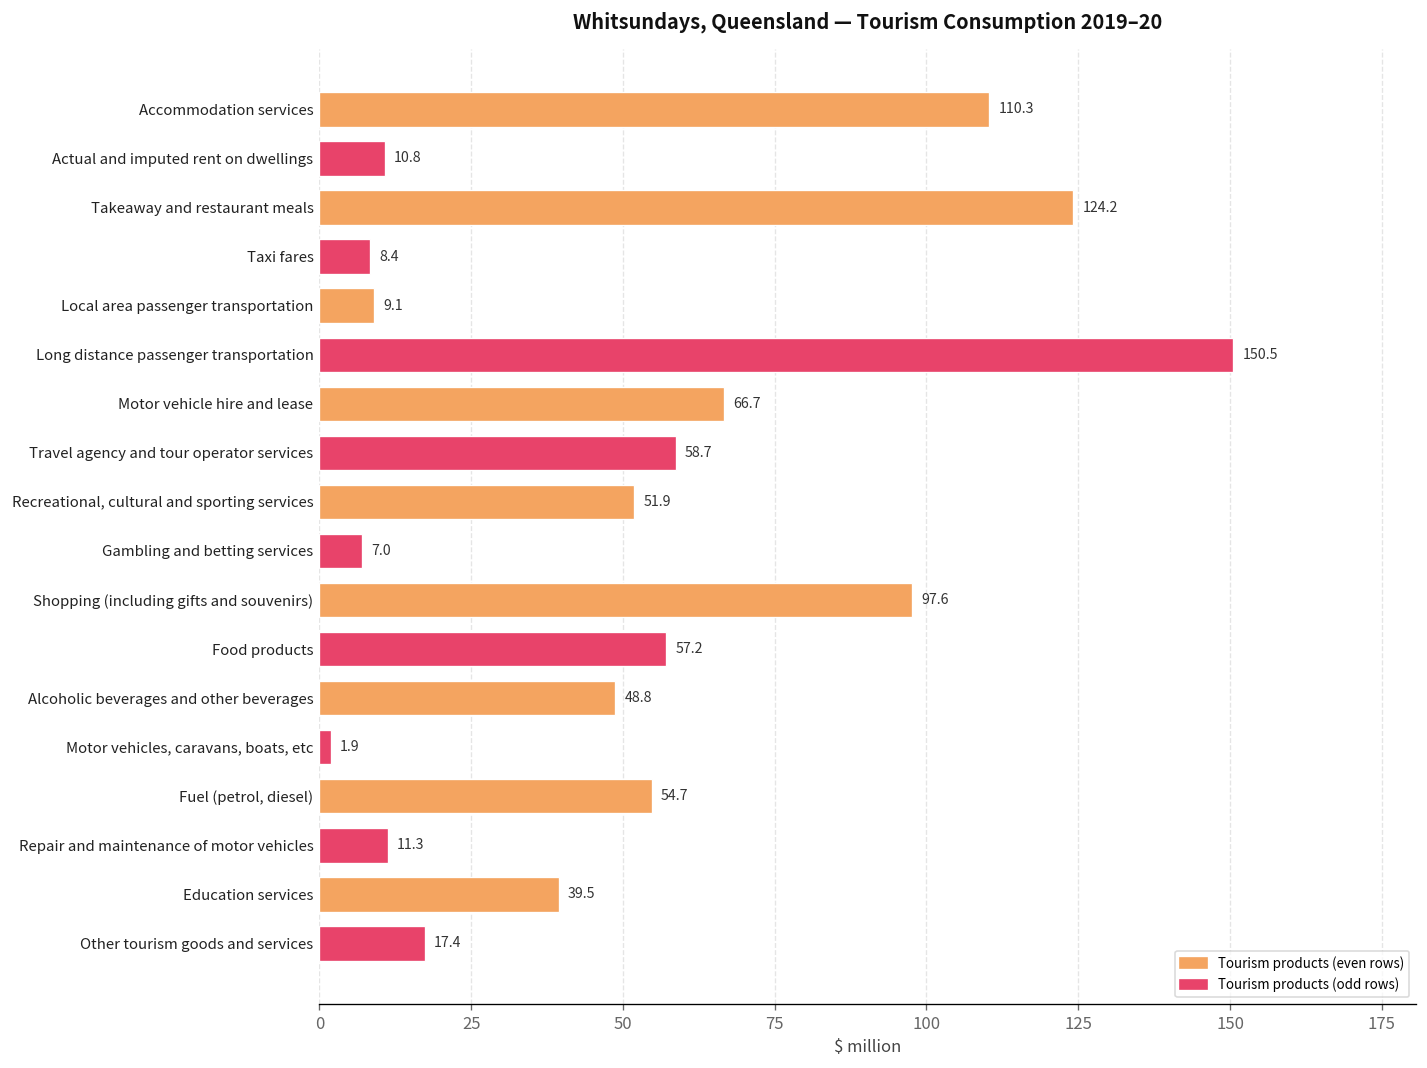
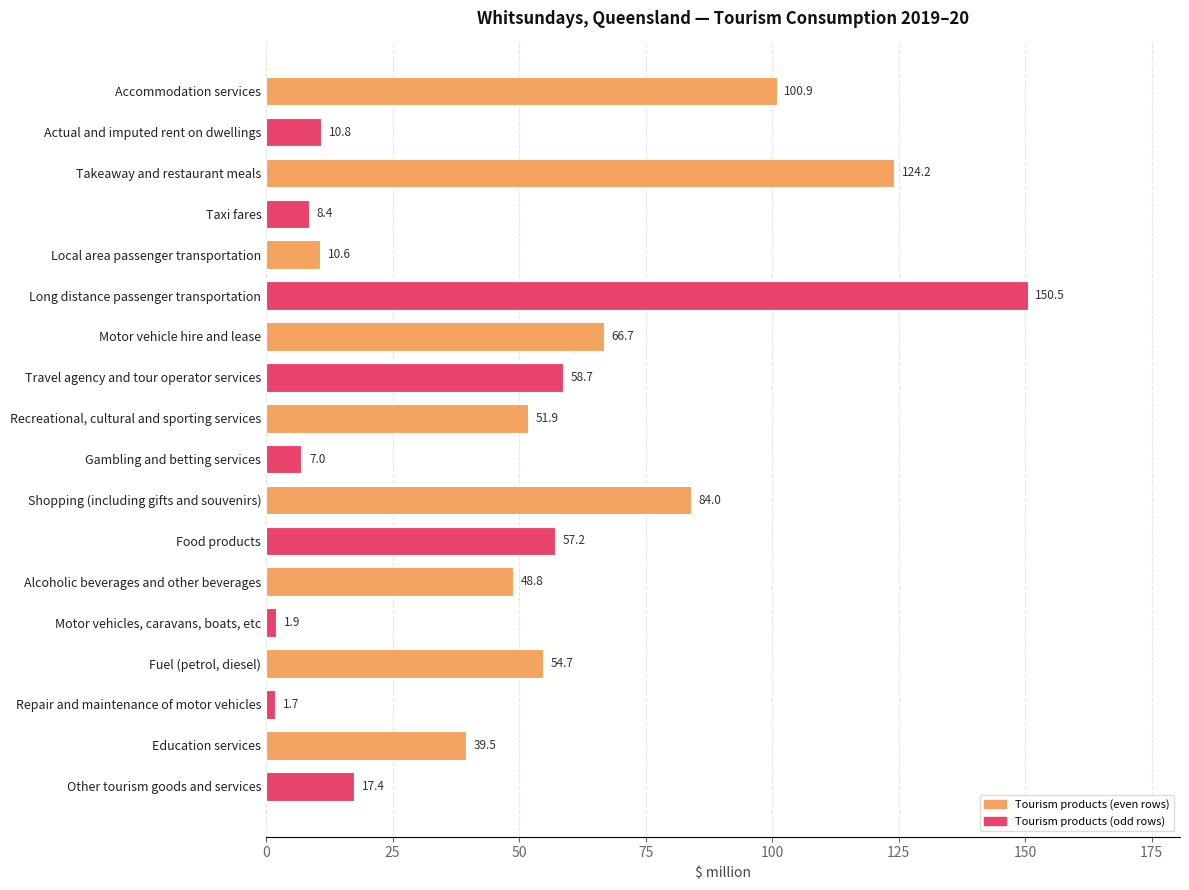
  {
-   "Accommodation services": 110.3,
+   "Accommodation services": 100.9,
    "Actual and imputed rent on dwellings": 10.8,
    "Takeaway and restaurant meals": 124.2,
    "Taxi fares": 8.4,
-   "Local area passenger transportation": 9.1,
+   "Local area passenger transportation": 10.6,
    "Long distance passenger transportation": 150.5,
    "Motor vehicle hire and lease": 66.7,
    "Travel agency and tour operator services": 58.7,
    "Recreational, cultural and sporting services": 51.9,
    "Gambling and betting services": 7.0,
-   "Shopping (including gifts and souvenirs)": 97.6,
+   "Shopping (including gifts and souvenirs)": 84.0,
    "Food products": 57.2,
    "Alcoholic beverages and other beverages": 48.8,
    "Motor vehicles, caravans, boats, etc": 1.9,
    "Fuel (petrol, diesel)": 54.7,
-   "Repair and maintenance of motor vehicles": 11.3,
+   "Repair and maintenance of motor vehicles": 1.7,
    "Education services": 39.5,
    "Other tourism goods and services": 17.4
  }
